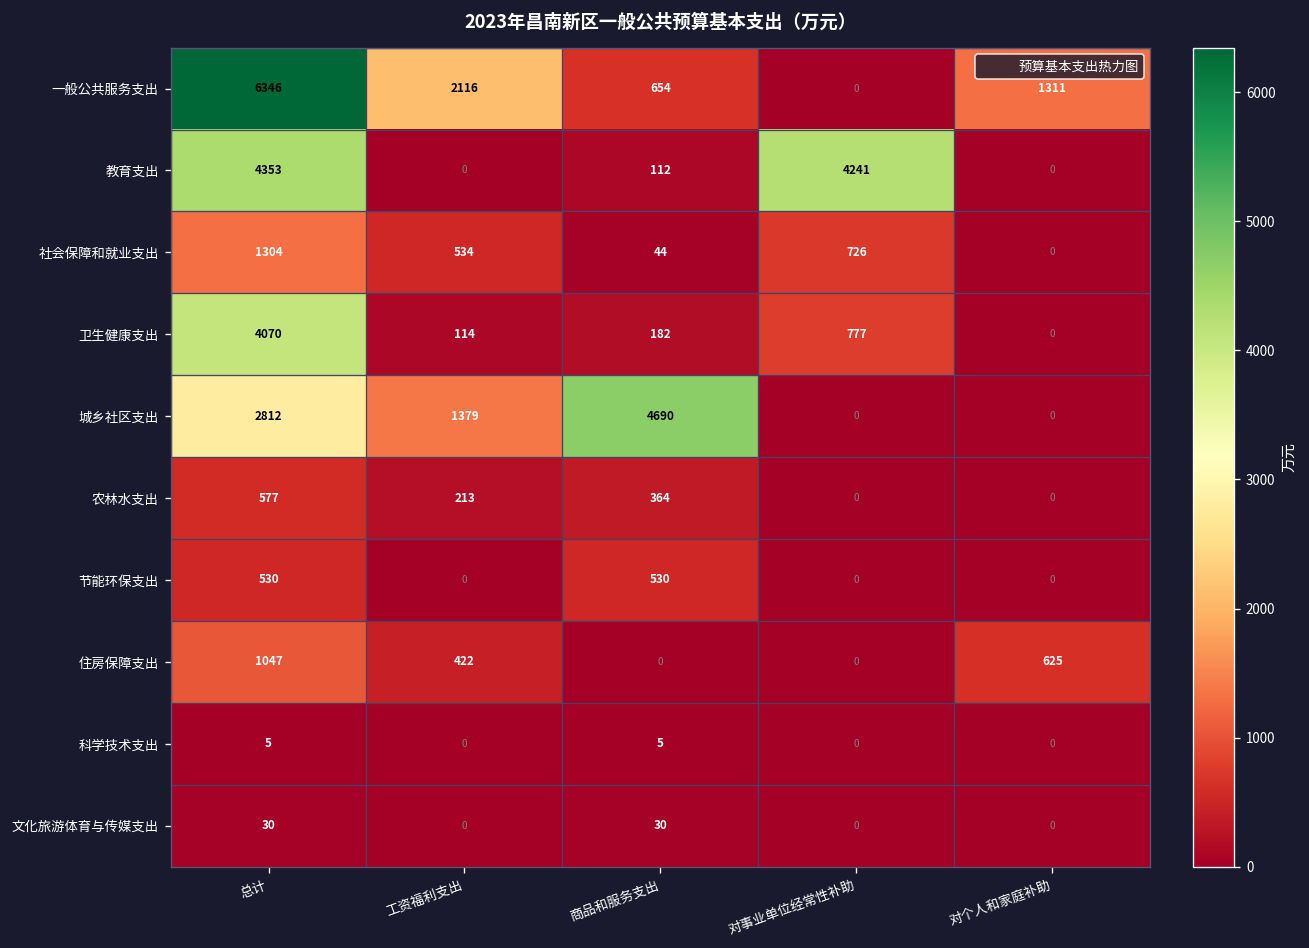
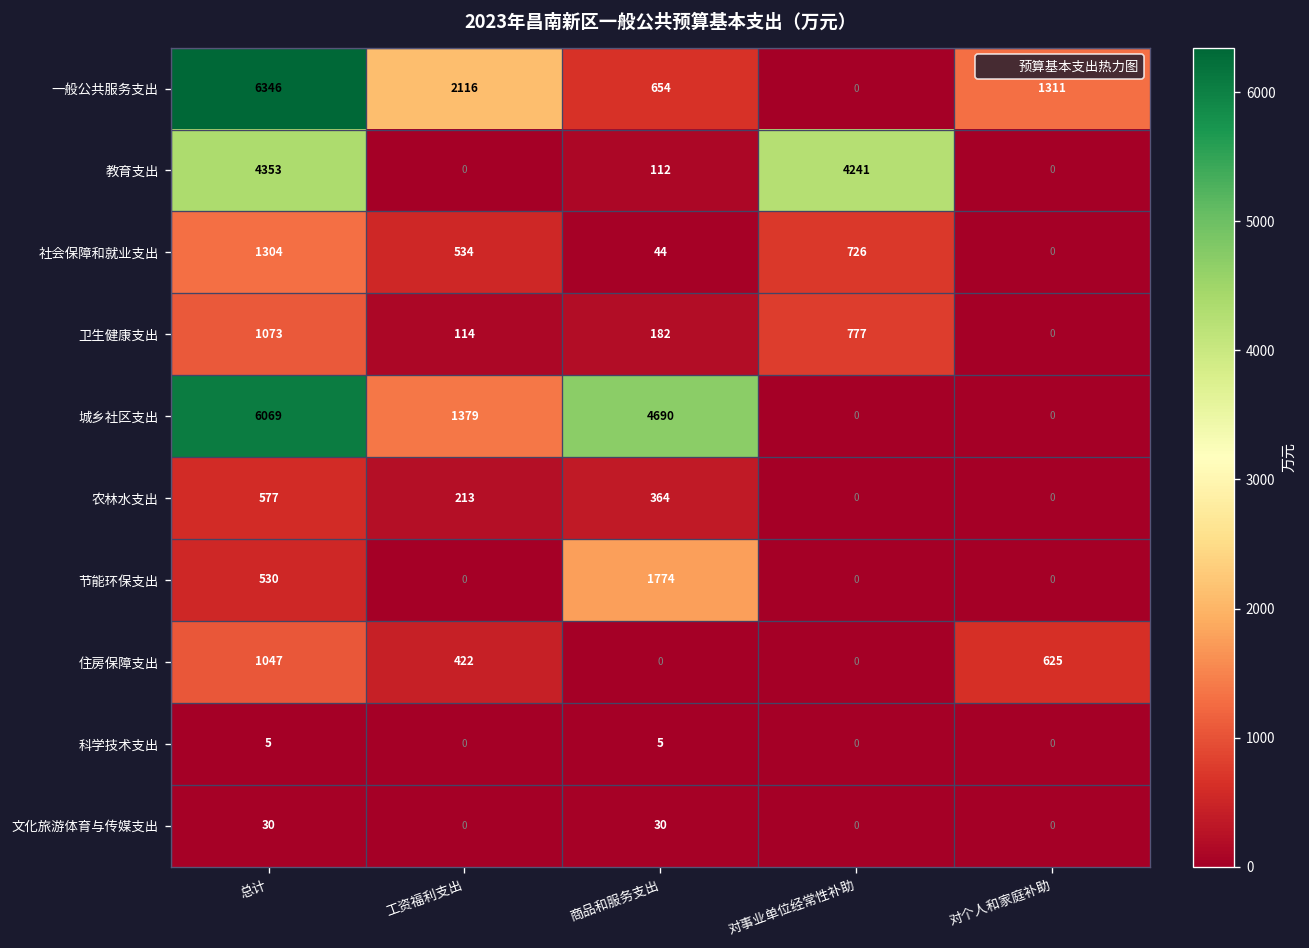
  {
    "一般公共服务支出": {
      "总计": 6346,
      "工资福利支出": 2116,
      "商品和服务支出": 654,
      "对事业单位经常性补助": 0,
      "对个人和家庭补助": 1311
    },
    "教育支出": {
      "总计": 4353,
      "工资福利支出": 0,
      "商品和服务支出": 112,
      "对事业单位经常性补助": 4241,
      "对个人和家庭补助": 0
    },
    "社会保障和就业支出": {
      "总计": 1304,
      "工资福利支出": 534,
      "商品和服务支出": 44,
      "对事业单位经常性补助": 726,
      "对个人和家庭补助": 0
    },
    "卫生健康支出": {
-     "总计": 4070,
+     "总计": 1073,
      "工资福利支出": 114,
      "商品和服务支出": 182,
      "对事业单位经常性补助": 777,
      "对个人和家庭补助": 0
    },
    "城乡社区支出": {
-     "总计": 2812,
+     "总计": 6069,
      "工资福利支出": 1379,
      "商品和服务支出": 4690,
      "对事业单位经常性补助": 0,
      "对个人和家庭补助": 0
    },
    "农林水支出": {
      "总计": 577,
      "工资福利支出": 213,
      "商品和服务支出": 364,
      "对事业单位经常性补助": 0,
      "对个人和家庭补助": 0
    },
    "节能环保支出": {
      "总计": 530,
      "工资福利支出": 0,
-     "商品和服务支出": 530,
+     "商品和服务支出": 1774,
      "对事业单位经常性补助": 0,
      "对个人和家庭补助": 0
    },
    "住房保障支出": {
      "总计": 1047,
      "工资福利支出": 422,
      "商品和服务支出": 0,
      "对事业单位经常性补助": 0,
      "对个人和家庭补助": 625
    },
    "科学技术支出": {
      "总计": 5,
      "工资福利支出": 0,
      "商品和服务支出": 5,
      "对事业单位经常性补助": 0,
      "对个人和家庭补助": 0
    },
    "文化旅游体育与传媒支出": {
      "总计": 30,
      "工资福利支出": 0,
      "商品和服务支出": 30,
      "对事业单位经常性补助": 0,
      "对个人和家庭补助": 0
    }
  }
